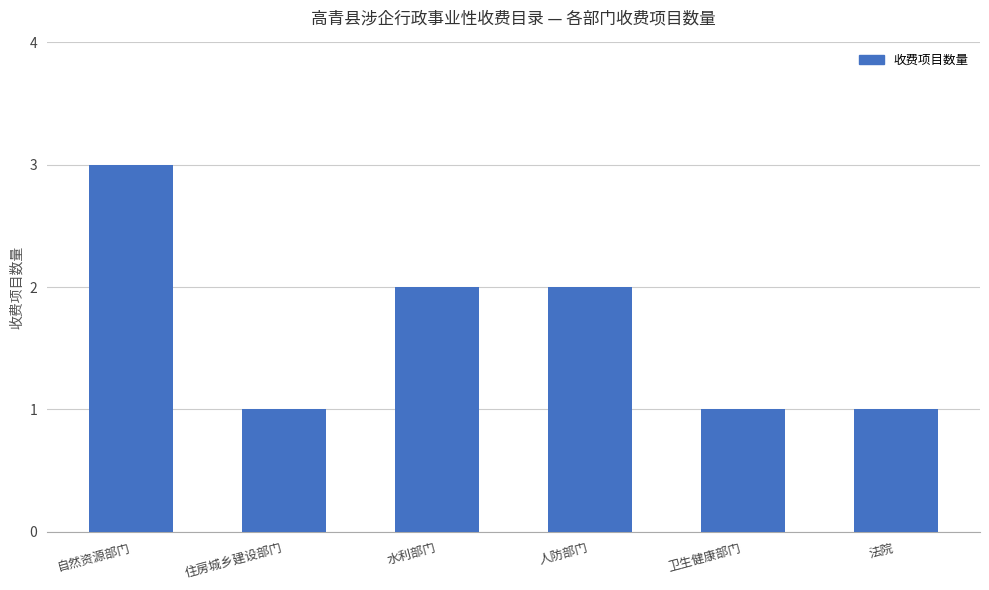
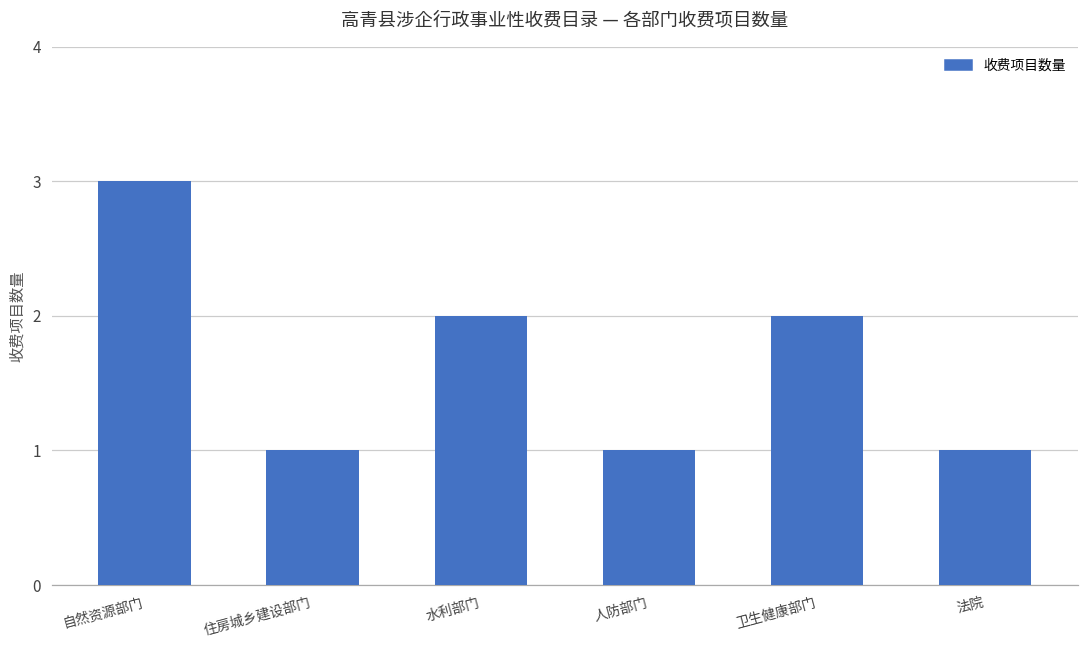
  {
    "自然资源部门": 3,
    "住房城乡建设部门": 1,
    "水利部门": 2,
-   "人防部门": 2,
-   "卫生健康部门": 1,
+   "人防部门": 1,
+   "卫生健康部门": 2,
    "法院": 1
  }
